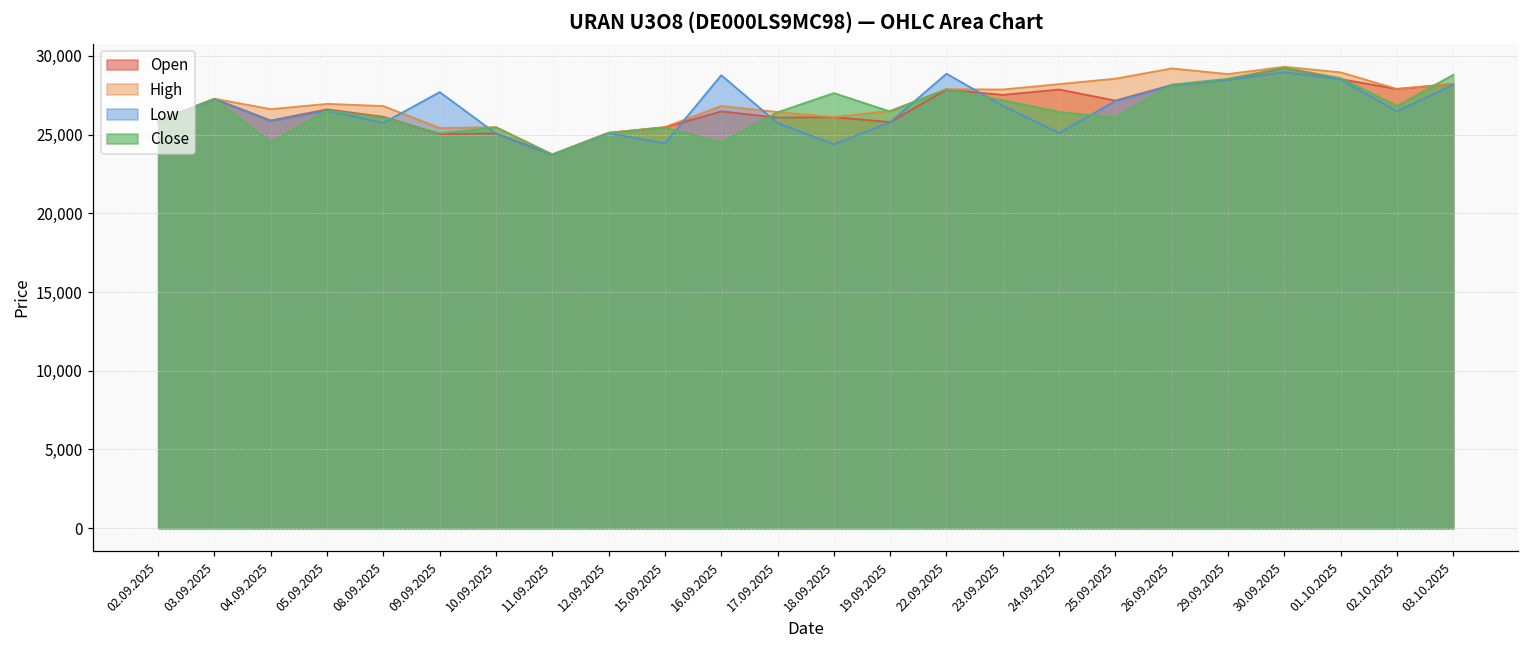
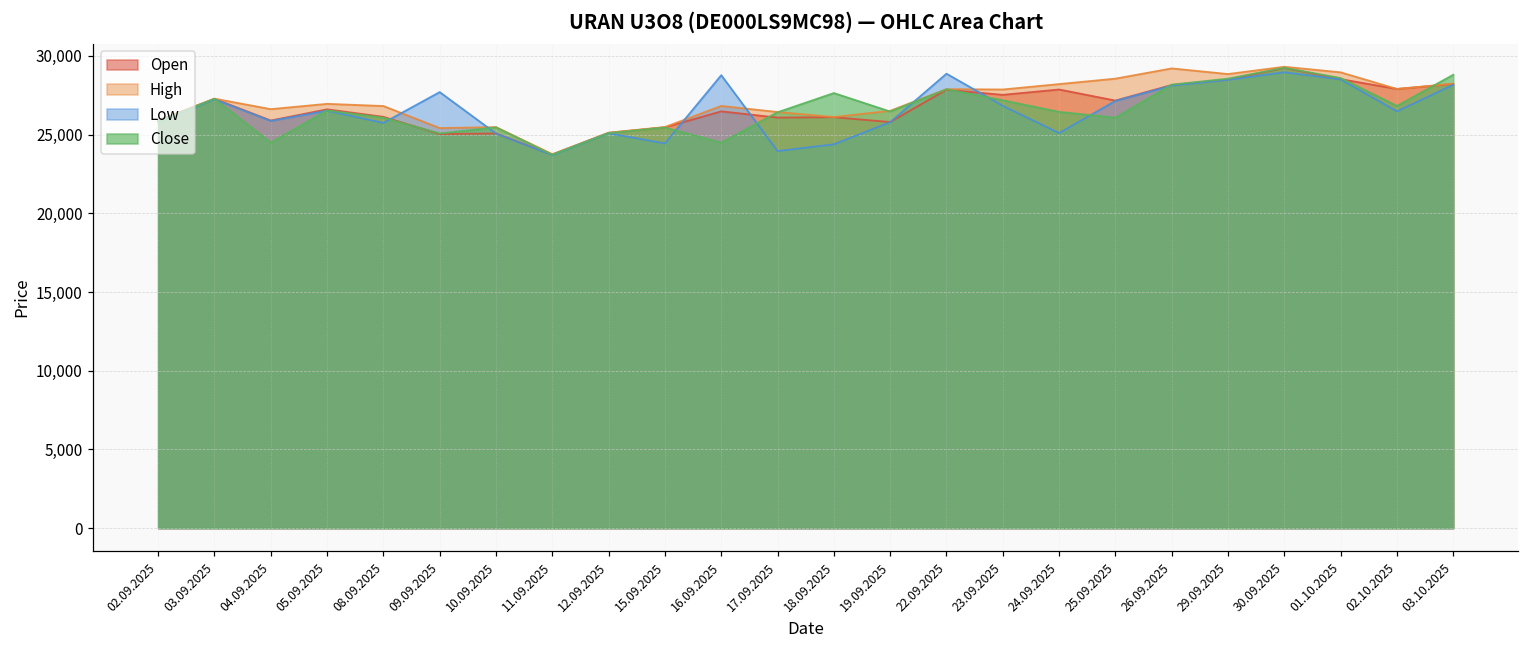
  {
    "Low": {
      "08.09.2025": "25,700",
      "09.09.2025": "27,700",
      "15.09.2025": "24,400",
      "16.09.2025": "28,800",
-     "17.09.2025": "25,700",
+     "17.09.2025": "24,000",
      "18.09.2025": "24,400",
      "22.09.2025": "28,900",
      "23.09.2025": "26,800",
      "24.09.2025": "25,100",
      "30.09.2025": "29,000",
      "02.10.2025": "26,500"
    },
    "Close": {
      "04.09.2025": "24,500",
      "16.09.2025": "24,500",
      "18.09.2025": "27,600",
      "23.09.2025": "27,200",
      "24.09.2025": "26,400",
      "25.09.2025": "26,100",
      "02.10.2025": "26,800",
      "03.10.2025": "28,800"
    }
  }
